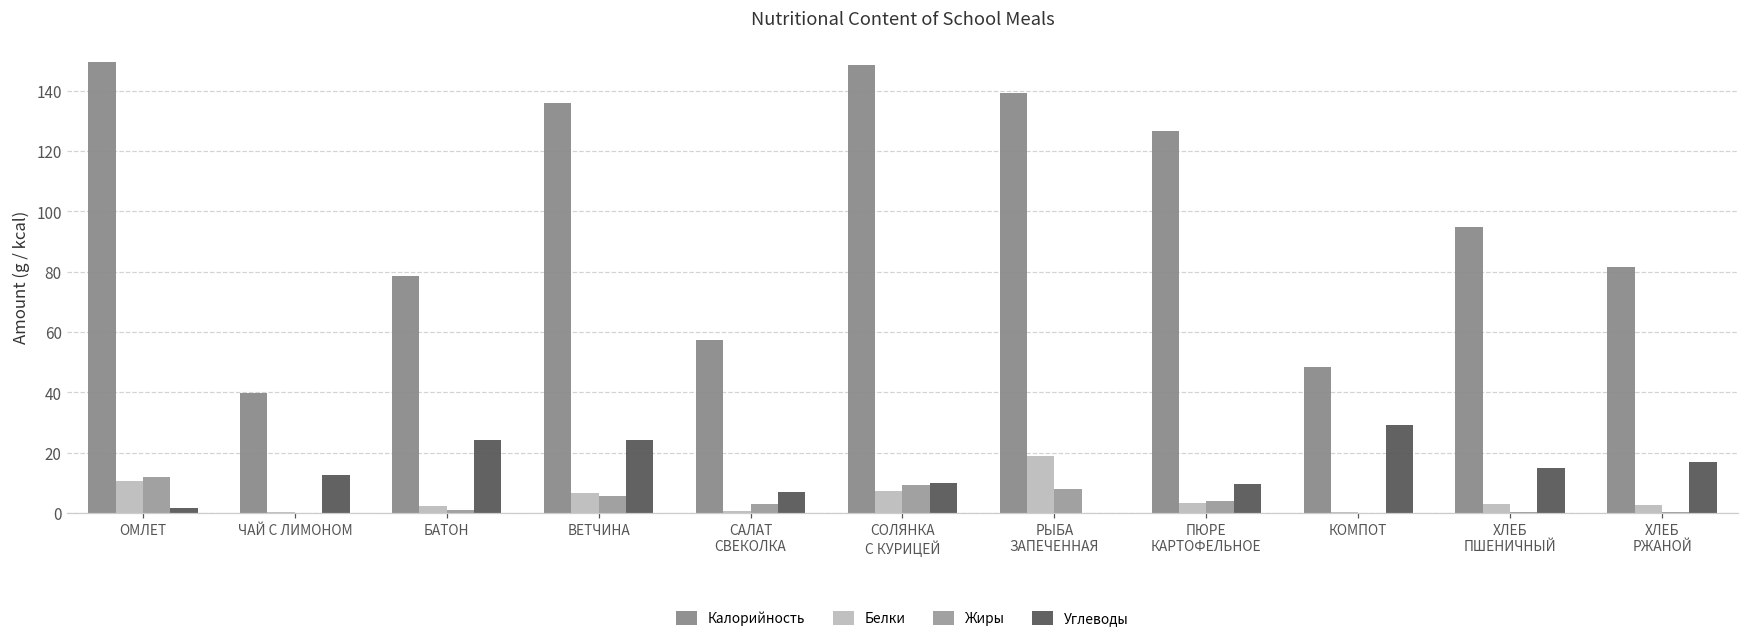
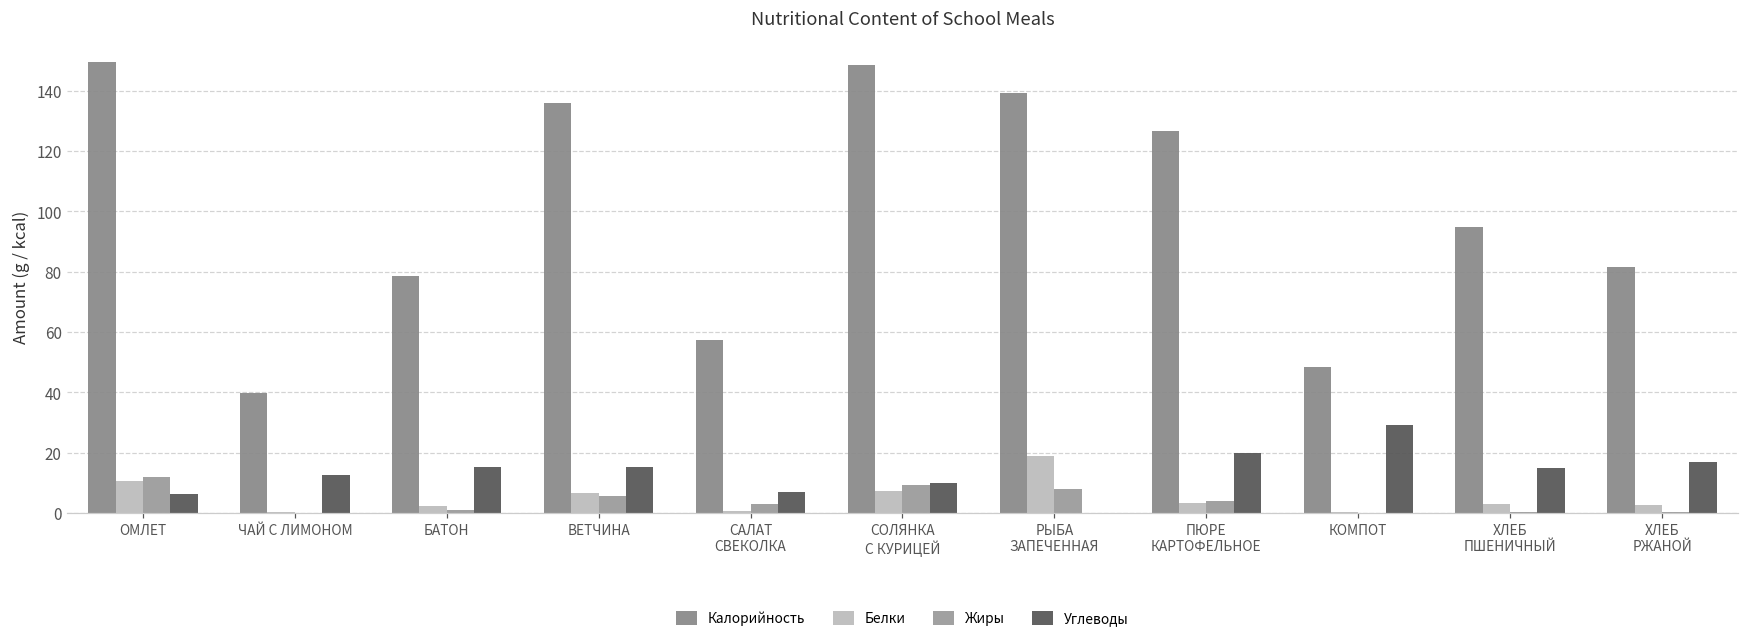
  {
    "Углеводы": {
-     "ОМЛЕТ": 2,
+     "ОМЛЕТ": 6,
      "ЧАЙ С ЛИМОНОМ": 13,
-     "БАТОН": 24,
-     "ВЕТЧИНА": 24,
+     "БАТОН": 15,
+     "ВЕТЧИНА": 15,
      "САЛАТ СВЕКОЛКА": 7,
      "СОЛЯНКА С КУРИЦЕЙ": 10,
      "РЫБА ЗАПЕЧЕННАЯ": 0,
-     "ПЮРЕ КАРТОФЕЛЬНОЕ": 10,
+     "ПЮРЕ КАРТОФЕЛЬНОЕ": 20,
      "КОМПОТ": 29,
      "ХЛЕБ ПШЕНИЧНЫЙ": 15,
      "ХЛЕБ РЖАНОЙ": 17
    }
  }
